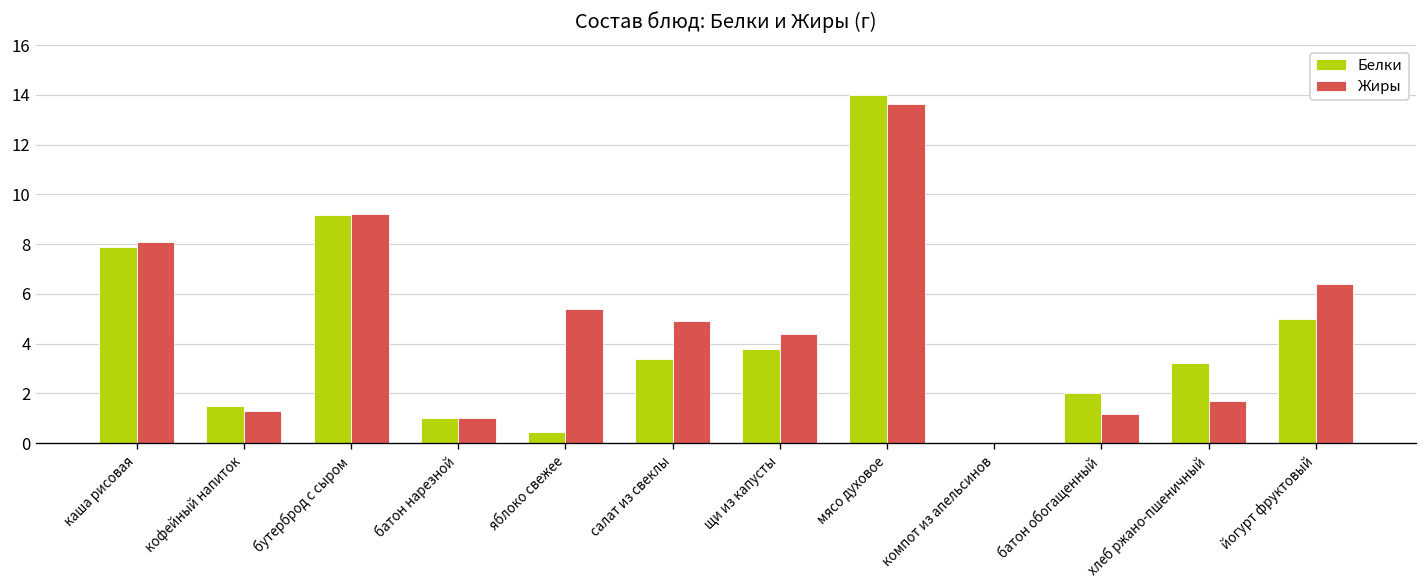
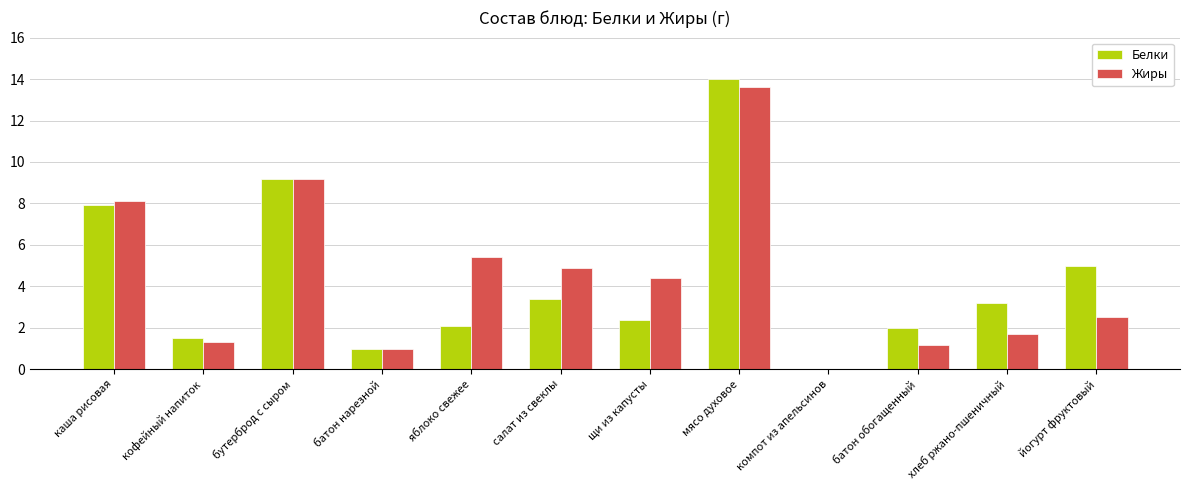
  {
    "Белки": {
      "каша рисовая": 7.9,
      "кофейный напиток": 1.5,
      "бутерброд с сыром": 9.2,
      "батон нарезной": 1.0,
-     "яблоко свежее": 0.4,
+     "яблоко свежее": 2.1,
      "салат из свеклы": 3.4,
-     "щи из капусты": 3.8,
+     "щи из капусты": 2.4,
      "мясо духовое": 14.0,
      "компот из апельсинов": 0.0,
      "батон обогащенный": 2.0,
      "хлеб ржано-пшеничный": 3.2,
      "йогурт фруктовый": 5.0
    },
    "Жиры": {
      "каша рисовая": 8.1,
      "кофейный напиток": 1.3,
      "бутерброд с сыром": 9.2,
      "батон нарезной": 1.0,
      "яблоко свежее": 5.4,
      "салат из свеклы": 4.9,
      "щи из капусты": 4.4,
      "мясо духовое": 13.6,
      "компот из апельсинов": 0.0,
      "батон обогащенный": 1.2,
      "хлеб ржано-пшеничный": 1.7,
-     "йогурт фруктовый": 6.4
+     "йогурт фруктовый": 2.5
    }
  }
